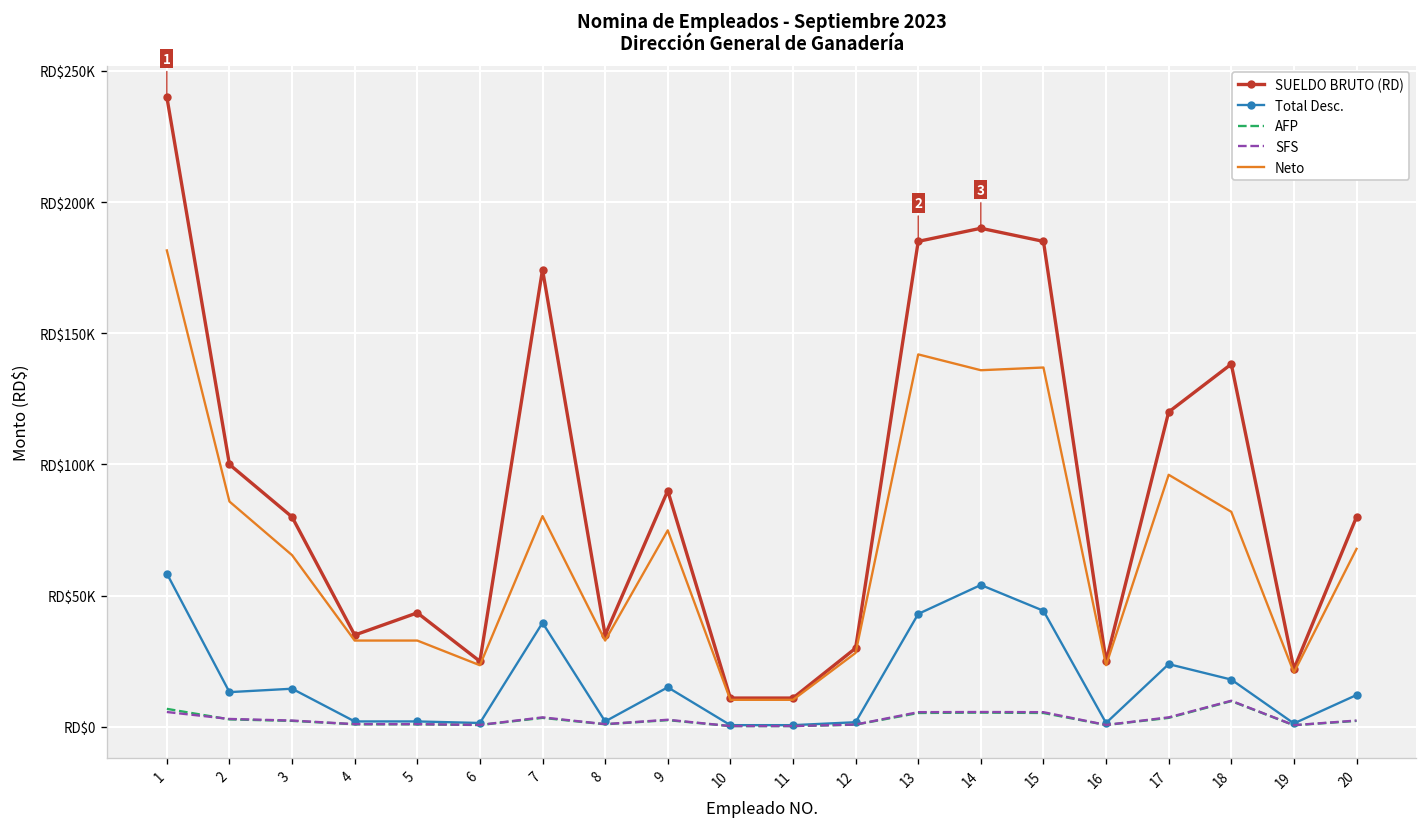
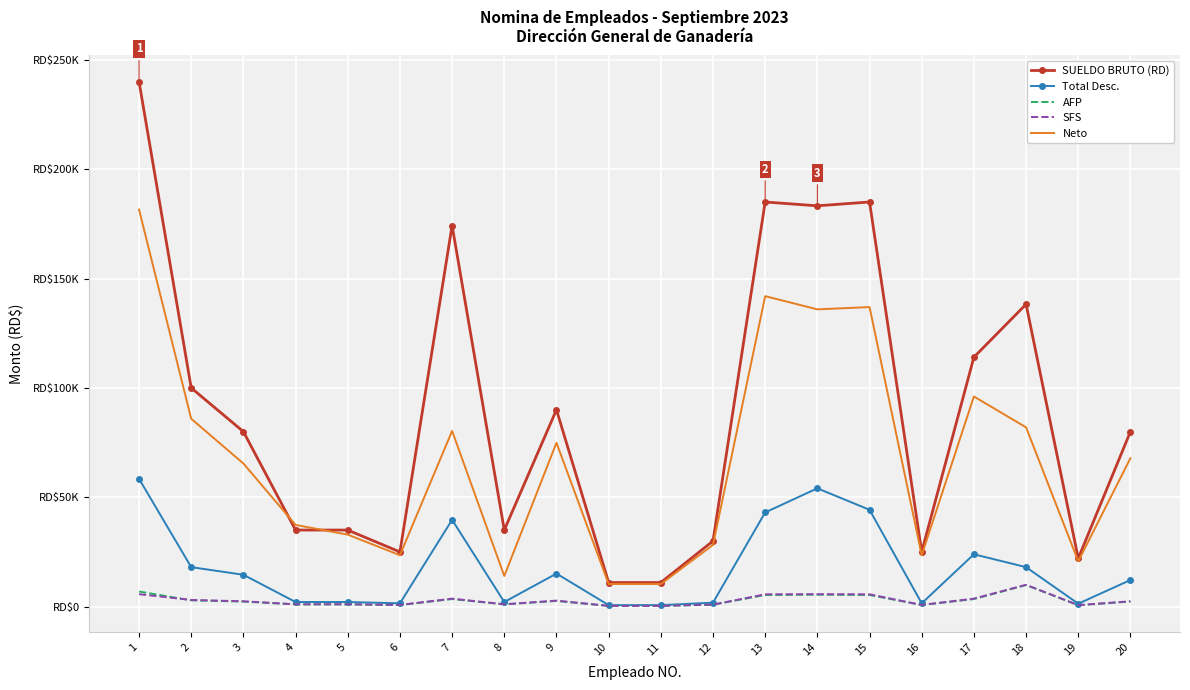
  {
    "SUELDO BRUTO (RD)": {
      "2": "RD$100000",
      "3": "RD$80000",
      "4": "RD$35000",
-     "5": "RD$43000",
+     "5": "RD$35000",
      "6": "RD$25000",
      "7": "RD$174000",
      "8": "RD$35000",
      "9": "RD$90000",
      "12": "RD$30000",
-     "14": "RD$190000",
+     "14": "RD$183000",
      "15": "RD$185000",
      "16": "RD$25000",
-     "17": "RD$120000",
+     "17": "RD$114000",
      "18": "RD$138000",
      "19": "RD$22000",
      "20": "RD$80000"
    },
    "Total Desc.": {
      "1": "RD$58000",
-     "2": "RD$13000",
+     "2": "RD$18000",
      "3": "RD$15000",
      "7": "RD$40000",
      "9": "RD$15000",
      "13": "RD$43000",
      "14": "RD$54000",
      "15": "RD$44000",
      "17": "RD$24000",
      "18": "RD$18000",
      "20": "RD$12000"
    },
    "AFP": {
      "1": "RD$7000"
    },
    "SFS": {
      "1": "RD$6000"
    },
    "Neto": {
      "1": "RD$182000",
      "2": "RD$86000",
      "3": "RD$65000",
-     "4": "RD$33000",
+     "4": "RD$37000",
      "5": "RD$33000",
      "6": "RD$23000",
      "7": "RD$80000",
-     "8": "RD$33000",
+     "8": "RD$14000",
      "9": "RD$75000",
      "12": "RD$28000",
      "13": "RD$142000",
      "14": "RD$136000",
      "15": "RD$137000",
      "16": "RD$23000",
      "17": "RD$96000",
      "18": "RD$82000",
      "19": "RD$21000",
      "20": "RD$68000"
    }
  }
